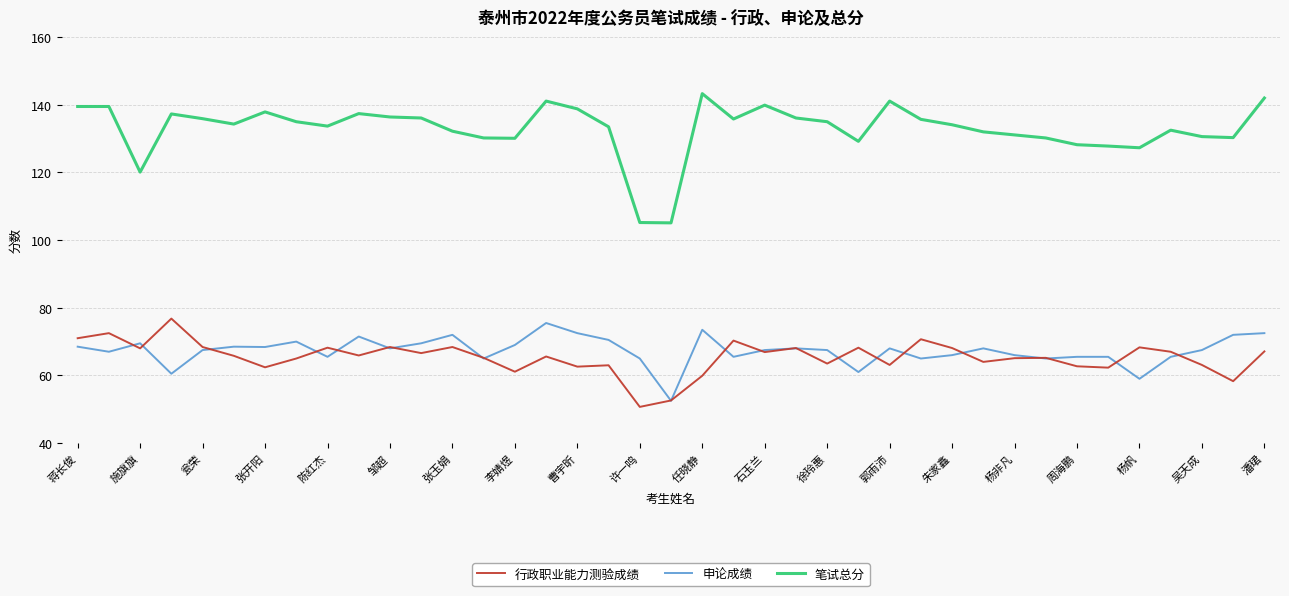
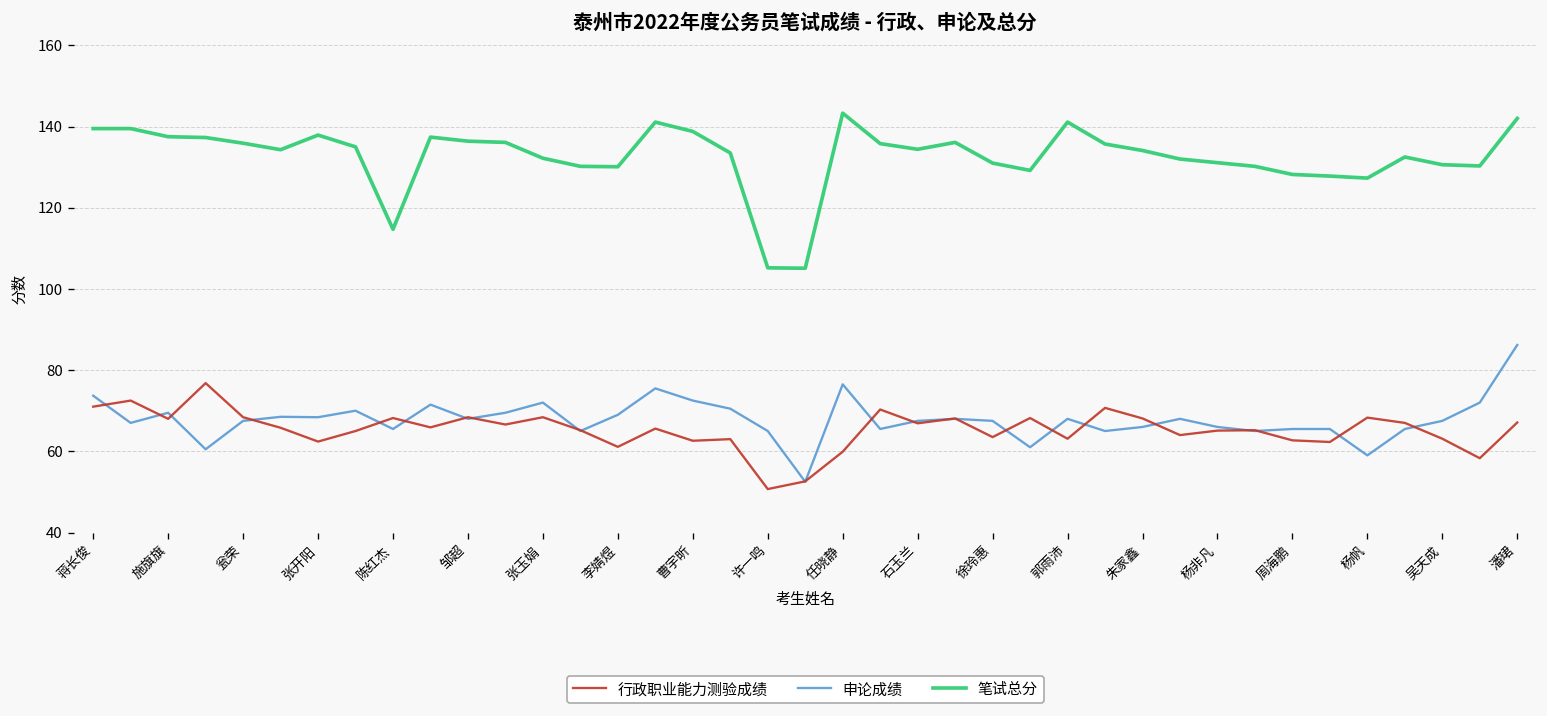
  {
    "行政职业能力测验成绩": {
      "蒋长俊": 71,
      "施旗旗": 68,
      "瓮荣": 68,
      "张开阳": 62,
      "陈红杰": 68,
      "张玉娟": 68,
      "李婧煜": 61,
      "曹宇昕": 63,
      "许一鸣": 51,
      "任晓静": 60,
      "徐玲惠": 64,
      "郭雨沛": 63,
      "朱家鑫": 68,
      "杨非凡": 65,
      "周海鹏": 63,
      "杨帆": 68,
      "吴天成": 63,
      "潘珺": 67
    },
    "申论成绩": {
-     "蒋长俊": 69,
+     "蒋长俊": 74,
      "施旗旗": 70,
      "瓮荣": 68,
      "张开阳": 68,
      "陈红杰": 66,
      "张玉娟": 72,
      "李婧煜": 69,
      "曹宇昕": 73,
      "许一鸣": 65,
-     "任晓静": 74,
+     "任晓静": 77,
      "徐玲惠": 68,
      "郭雨沛": 68,
      "朱家鑫": 66,
      "杨非凡": 66,
      "周海鹏": 66,
      "杨帆": 59,
      "吴天成": 68,
-     "潘珺": 73
+     "潘珺": 86
    },
    "笔试总分": {
      "蒋长俊": 140,
-     "施旗旗": 120,
+     "施旗旗": 138,
      "瓮荣": 136,
      "张开阳": 138,
-     "陈红杰": 134,
+     "陈红杰": 115,
      "邹超": 136,
      "张玉娟": 132,
      "李婧煜": 130,
      "曹宇昕": 139,
      "许一鸣": 105,
      "任晓静": 143,
-     "石玉兰": 140,
-     "徐玲惠": 135,
+     "石玉兰": 134,
+     "徐玲惠": 131,
      "郭雨沛": 141,
      "朱家鑫": 134,
      "杨非凡": 131,
      "周海鹏": 128,
      "杨帆": 127,
      "吴天成": 131,
      "潘珺": 142
    }
  }
